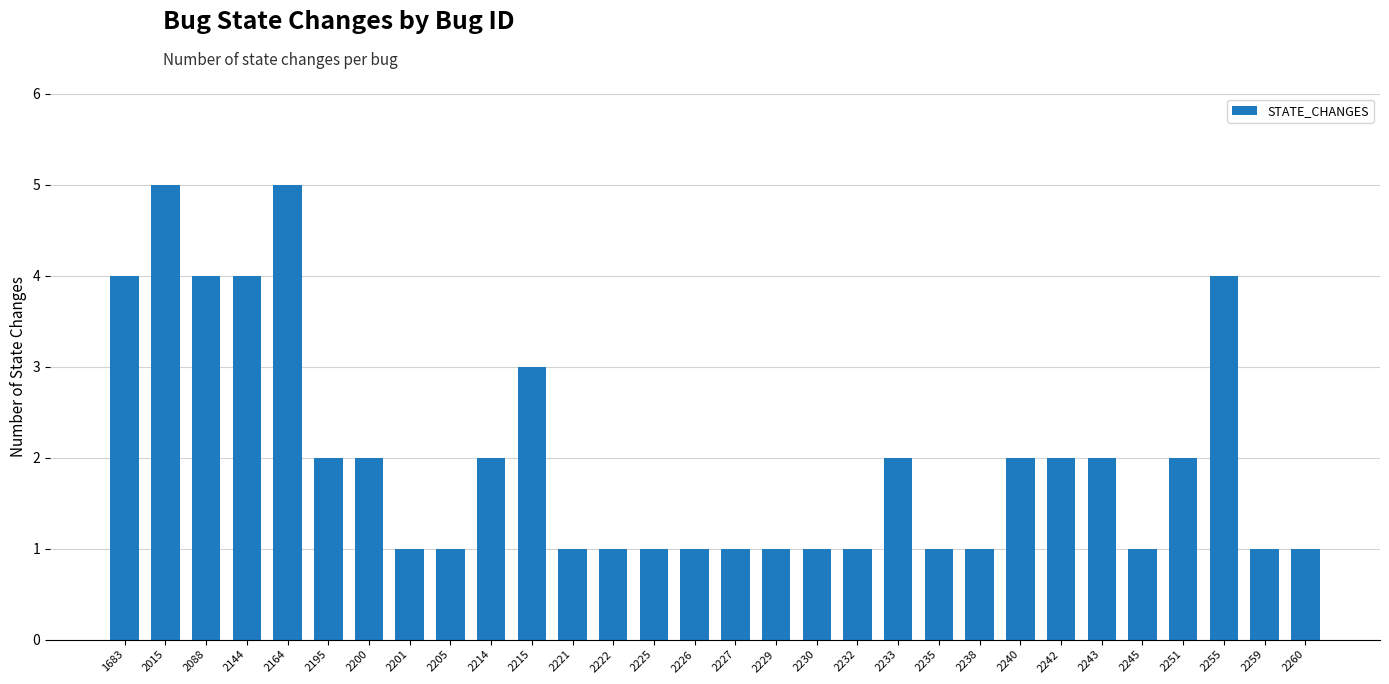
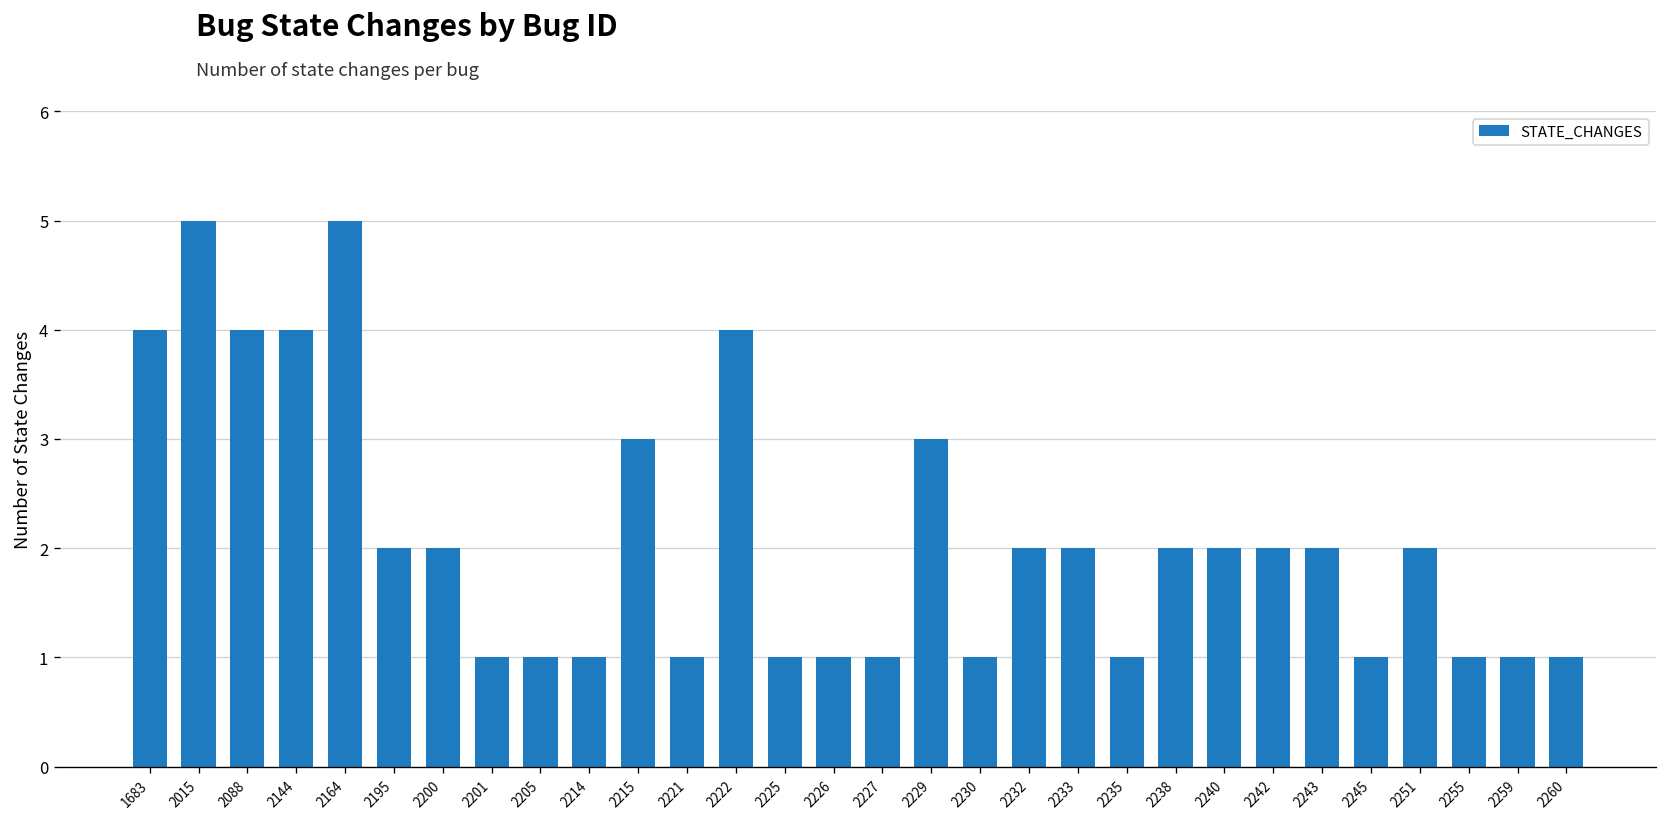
  {
    "1683": 4,
    "2015": 5,
    "2088": 4,
    "2144": 4,
    "2164": 5,
    "2195": 2,
    "2200": 2,
    "2201": 1,
    "2205": 1,
-   "2214": 2,
+   "2214": 1,
    "2215": 3,
    "2221": 1,
-   "2222": 1,
+   "2222": 4,
    "2225": 1,
    "2226": 1,
    "2227": 1,
-   "2229": 1,
+   "2229": 3,
    "2230": 1,
-   "2232": 1,
+   "2232": 2,
    "2233": 2,
    "2235": 1,
-   "2238": 1,
+   "2238": 2,
    "2240": 2,
    "2242": 2,
    "2243": 2,
    "2245": 1,
    "2251": 2,
-   "2255": 4,
+   "2255": 1,
    "2259": 1,
    "2260": 1
  }
